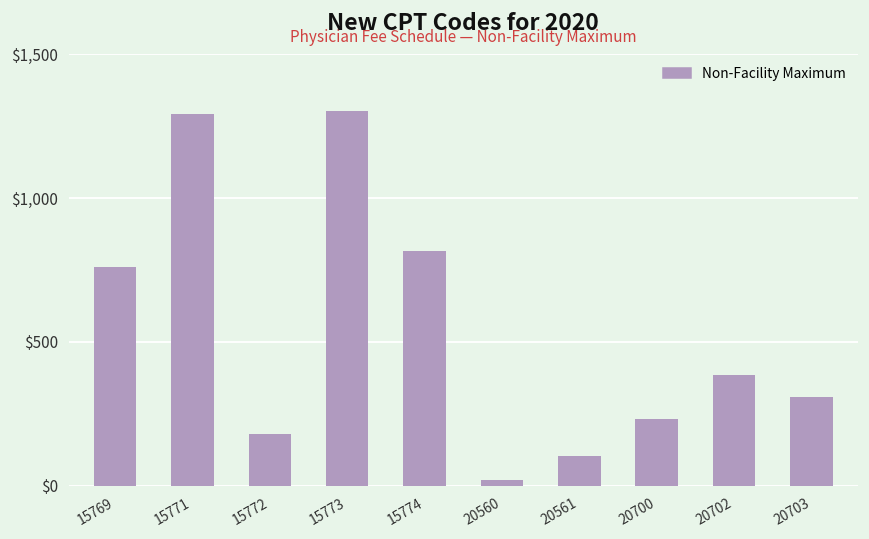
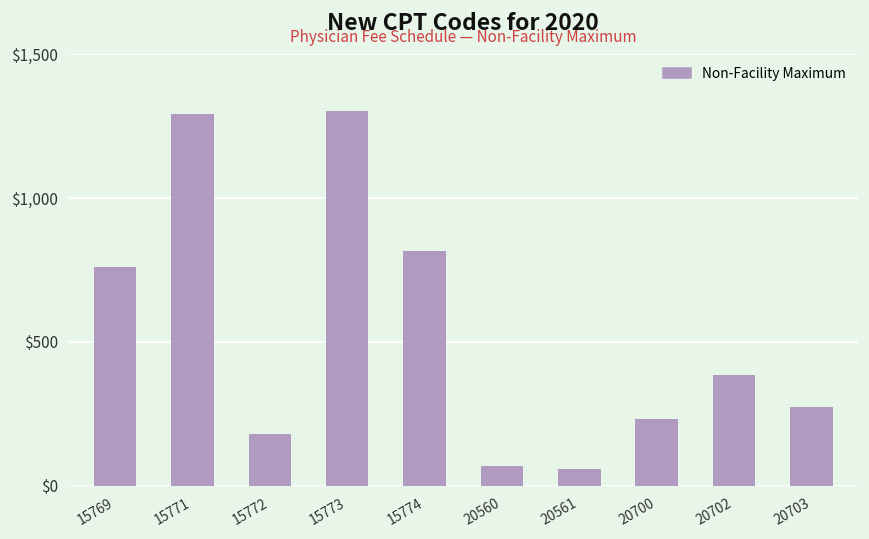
  {
    "15769": "$760",
    "15771": "$1,290",
    "15772": "$180",
    "15773": "$1,300",
    "15774": "$820",
-   "20560": "$20",
-   "20561": "$100",
+   "20560": "$70",
+   "20561": "$60",
    "20700": "$230",
    "20702": "$380",
-   "20703": "$310"
+   "20703": "$270"
  }
